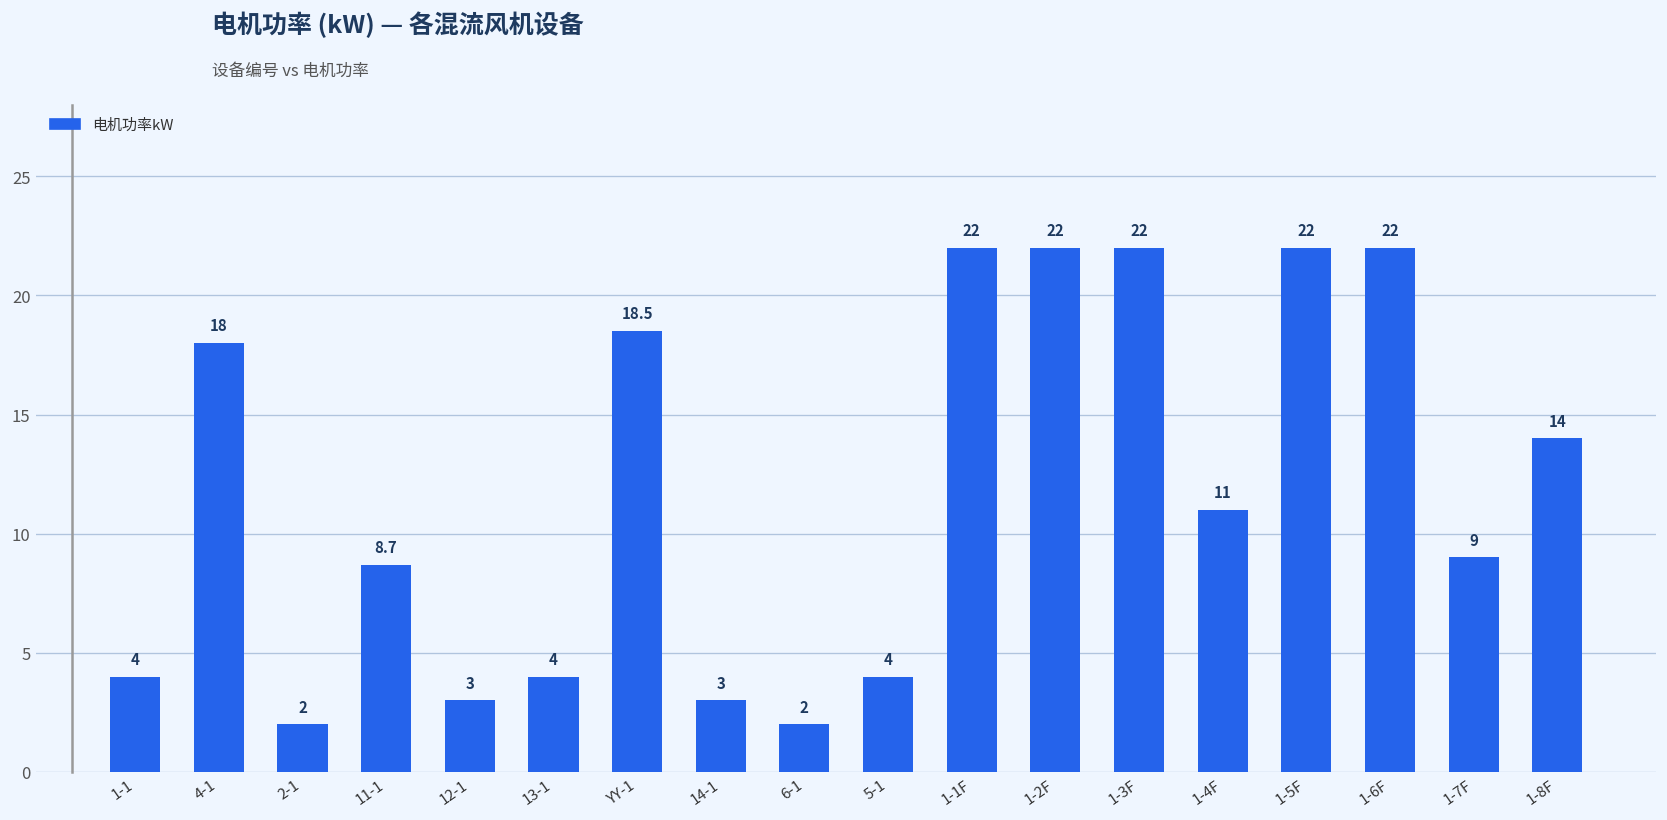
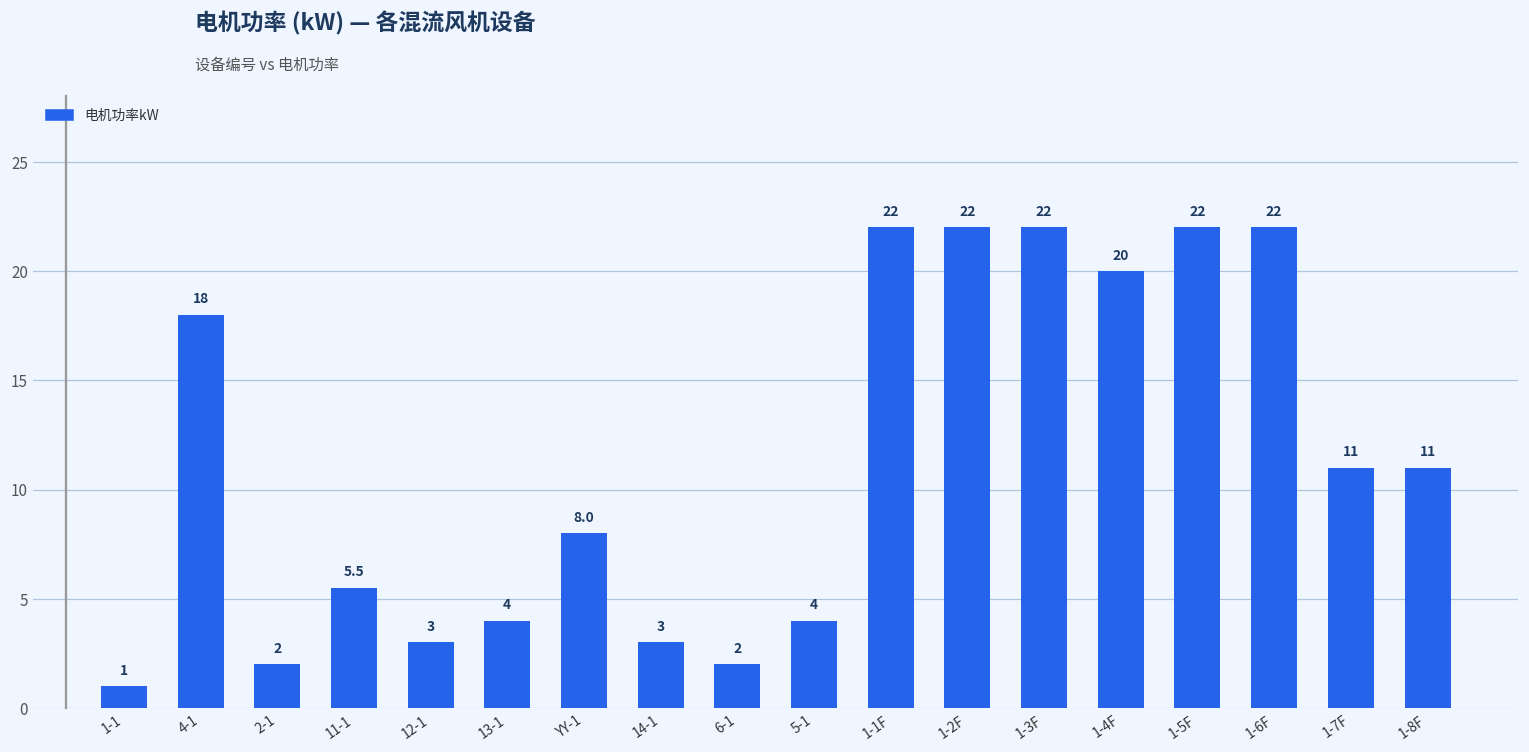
  {
-   "1-1": 4,
+   "1-1": 1,
    "4-1": 18,
    "2-1": 2,
-   "11-1": 8.7,
+   "11-1": 5.5,
    "12-1": 3,
    "13-1": 4,
-   "YY-1": 18.5,
+   "YY-1": 8.0,
    "14-1": 3,
    "6-1": 2,
    "5-1": 4,
    "1-1F": 22,
    "1-2F": 22,
    "1-3F": 22,
-   "1-4F": 11,
+   "1-4F": 20,
    "1-5F": 22,
    "1-6F": 22,
-   "1-7F": 9,
-   "1-8F": 14
+   "1-7F": 11,
+   "1-8F": 11
  }
